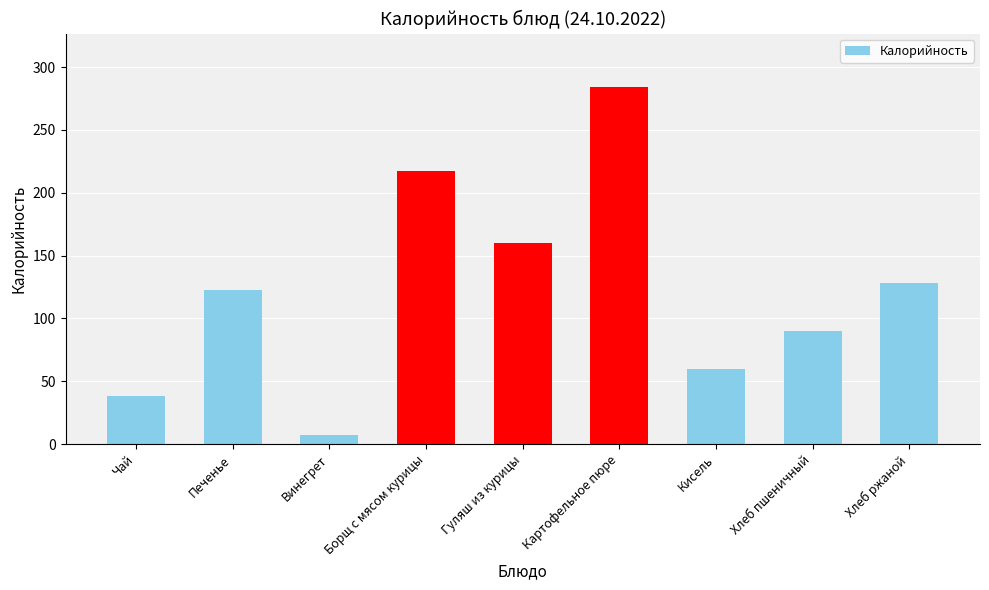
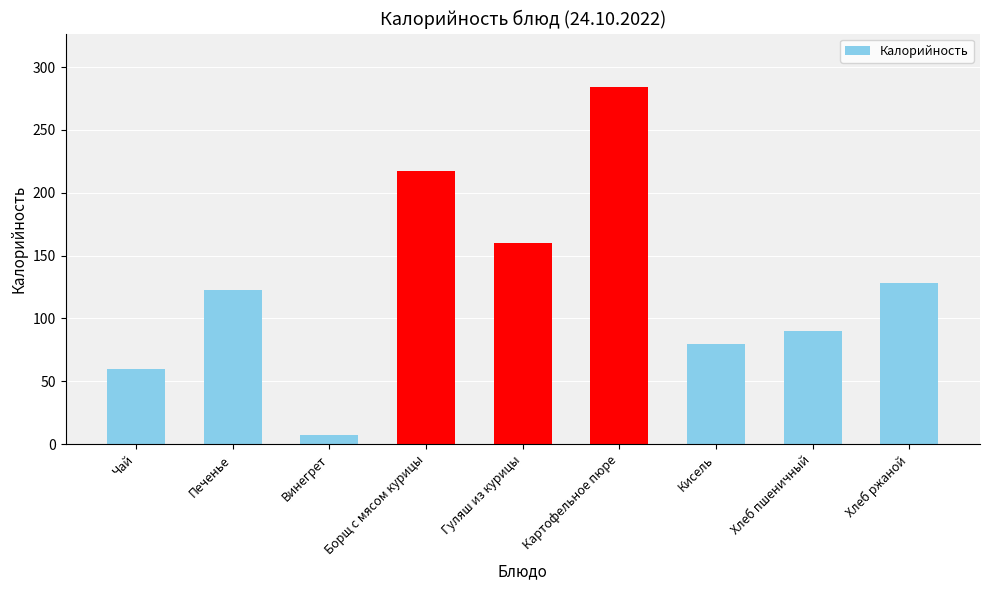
  {
-   "Чай": 38,
+   "Чай": 60,
    "Печенье": 123,
    "Винегрет": 7,
    "Борщ с мясом курицы": 217,
    "Гуляш из курицы": 160,
    "Картофельное пюре": 284,
-   "Кисель": 60,
+   "Кисель": 80,
    "Хлеб пшеничный": 90,
    "Хлеб ржаной": 129
  }
